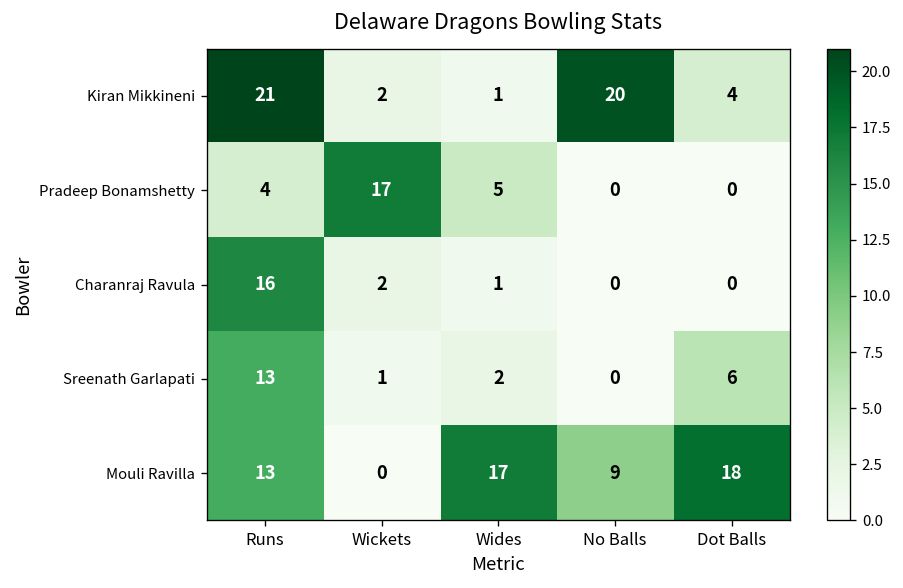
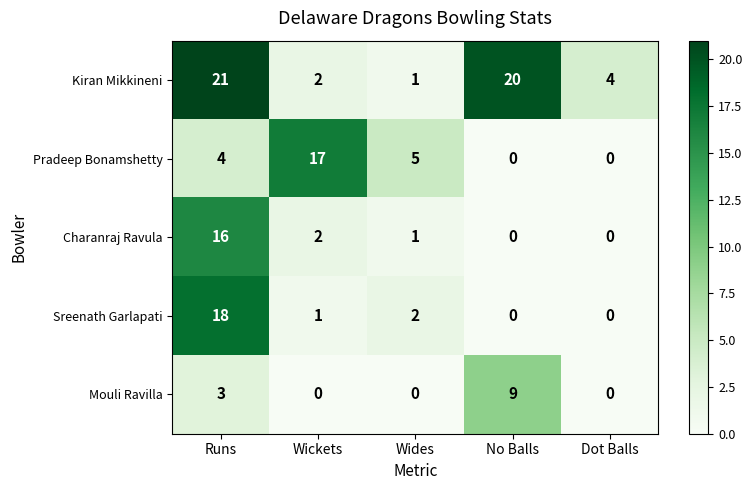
  {
    "Kiran Mikkineni": {
      "Runs": 21,
      "Wickets": 2,
      "Wides": 1,
      "No Balls": 20,
      "Dot Balls": 4
    },
    "Pradeep Bonamshetty": {
      "Runs": 4,
      "Wickets": 17,
      "Wides": 5,
      "No Balls": 0,
      "Dot Balls": 0
    },
    "Charanraj Ravula": {
      "Runs": 16,
      "Wickets": 2,
      "Wides": 1,
      "No Balls": 0,
      "Dot Balls": 0
    },
    "Sreenath Garlapati": {
-     "Runs": 13,
+     "Runs": 18,
      "Wickets": 1,
      "Wides": 2,
      "No Balls": 0,
-     "Dot Balls": 6
+     "Dot Balls": 0
    },
    "Mouli Ravilla": {
-     "Runs": 13,
+     "Runs": 3,
      "Wickets": 0,
-     "Wides": 17,
+     "Wides": 0,
      "No Balls": 9,
-     "Dot Balls": 18
+     "Dot Balls": 0
    }
  }
